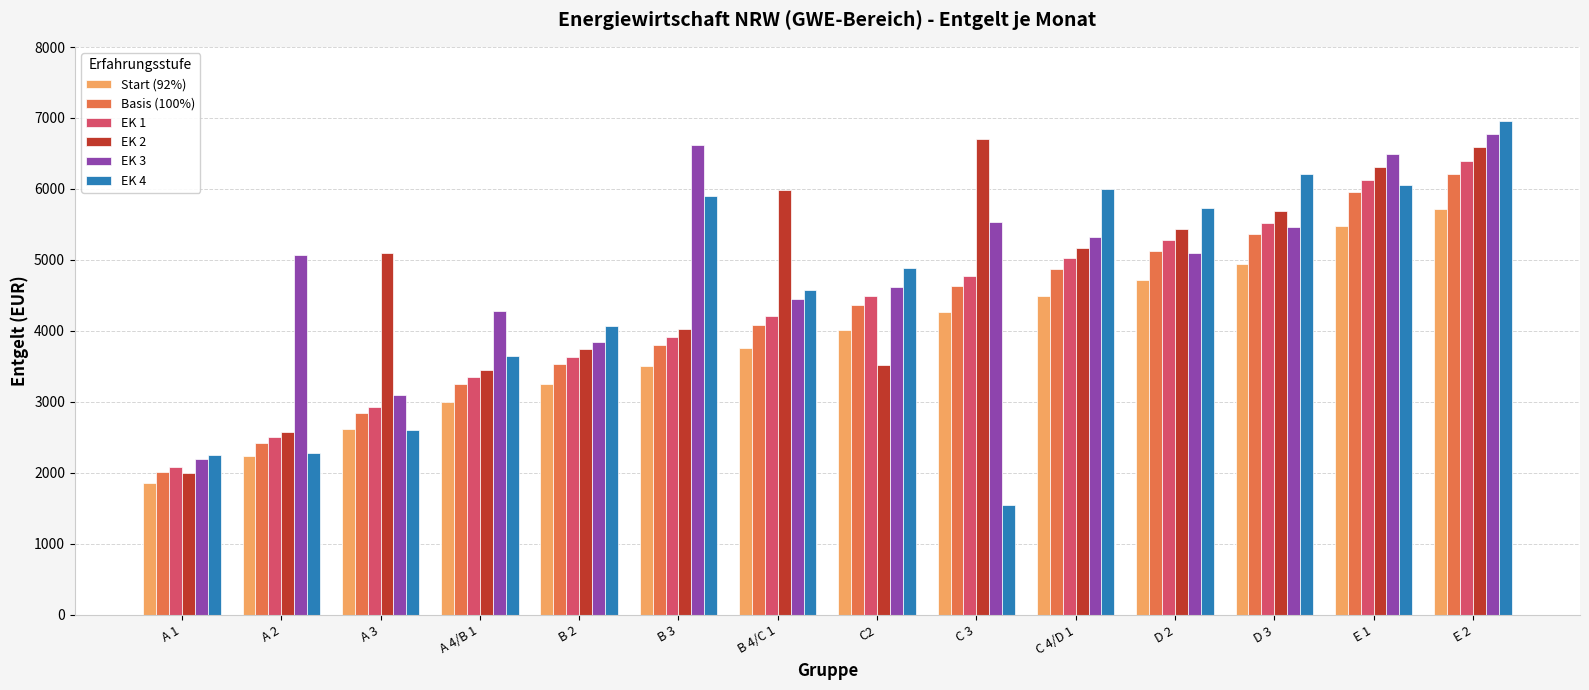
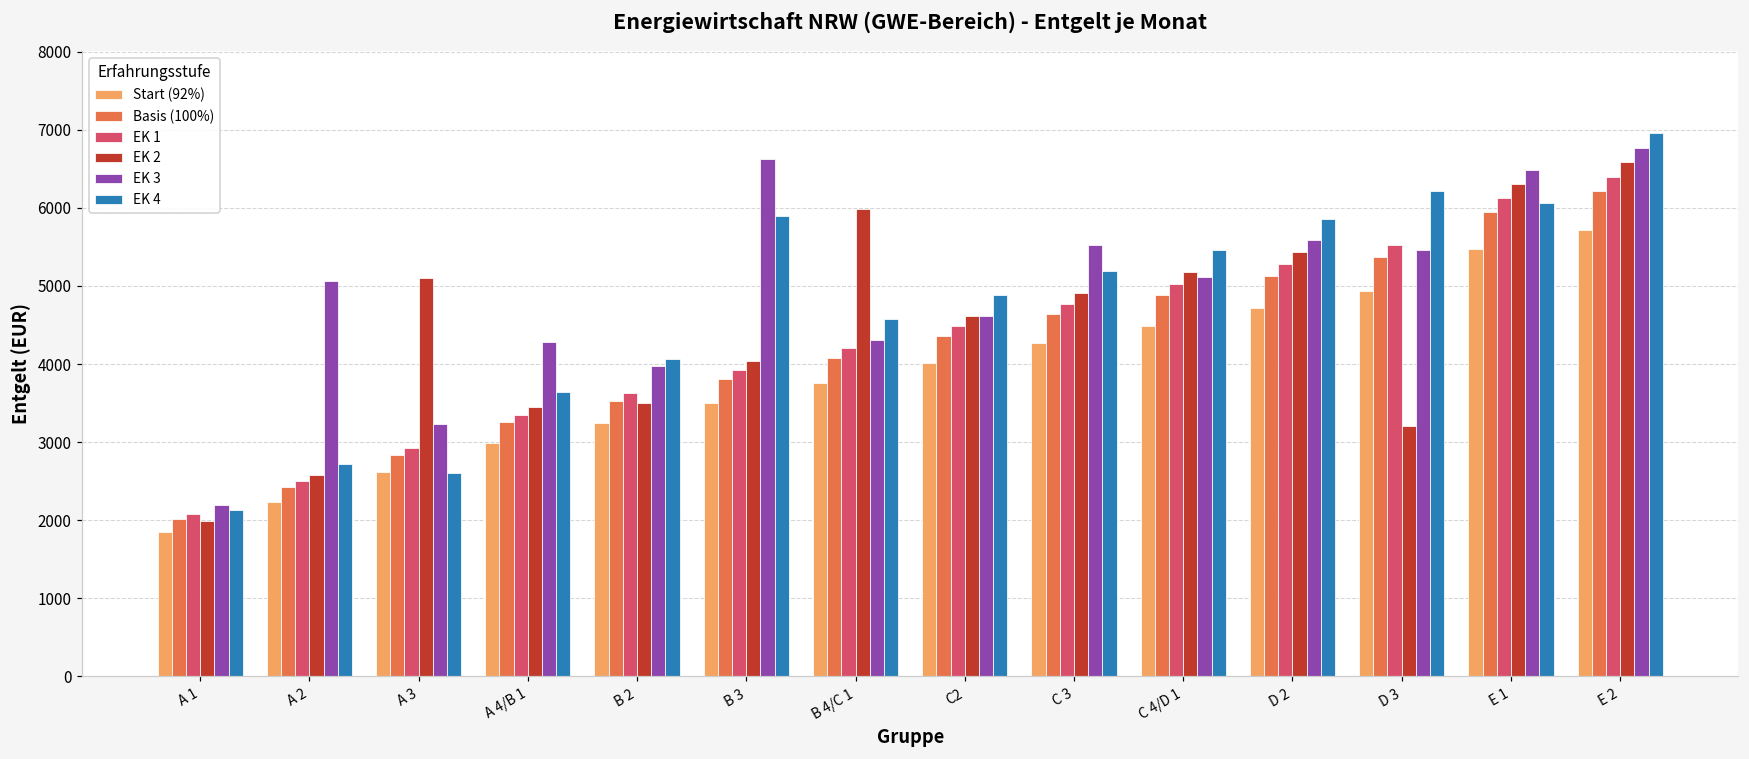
  {
    "EK 2": {
      "A 1": 2000,
      "A 2": 2600,
      "A 3": 5100,
      "A 4/B 1": 3400,
-     "B 2": 3700,
+     "B 2": 3500,
      "B 3": 4000,
      "B 4/C 1": 6000,
-     "C2": 3500,
-     "C 3": 6700,
+     "C2": 4600,
+     "C 3": 4900,
      "C 4/D 1": 5200,
      "D 2": 5400,
-     "D 3": 5700,
+     "D 3": 3200,
      "E 1": 6300,
      "E 2": 6600
    },
    "EK 3": {
      "A 1": 2200,
      "A 2": 5100,
-     "A 3": 3100,
+     "A 3": 3200,
      "A 4/B 1": 4300,
-     "B 2": 3800,
+     "B 2": 4000,
      "B 3": 6600,
-     "B 4/C 1": 4500,
+     "B 4/C 1": 4300,
      "C2": 4600,
      "C 3": 5500,
-     "C 4/D 1": 5300,
-     "D 2": 5100,
+     "C 4/D 1": 5100,
+     "D 2": 5600,
      "D 3": 5500,
      "E 1": 6500,
      "E 2": 6800
    },
    "EK 4": {
-     "A 1": 2300,
-     "A 2": 2300,
+     "A 1": 2100,
+     "A 2": 2700,
      "A 3": 2600,
      "A 4/B 1": 3600,
      "B 2": 4100,
      "B 3": 5900,
      "B 4/C 1": 4600,
      "C2": 4900,
-     "C 3": 1500,
-     "C 4/D 1": 6000,
-     "D 2": 5700,
+     "C 3": 5200,
+     "C 4/D 1": 5500,
+     "D 2": 5900,
      "D 3": 6200,
      "E 1": 6100,
      "E 2": 7000
    }
  }
